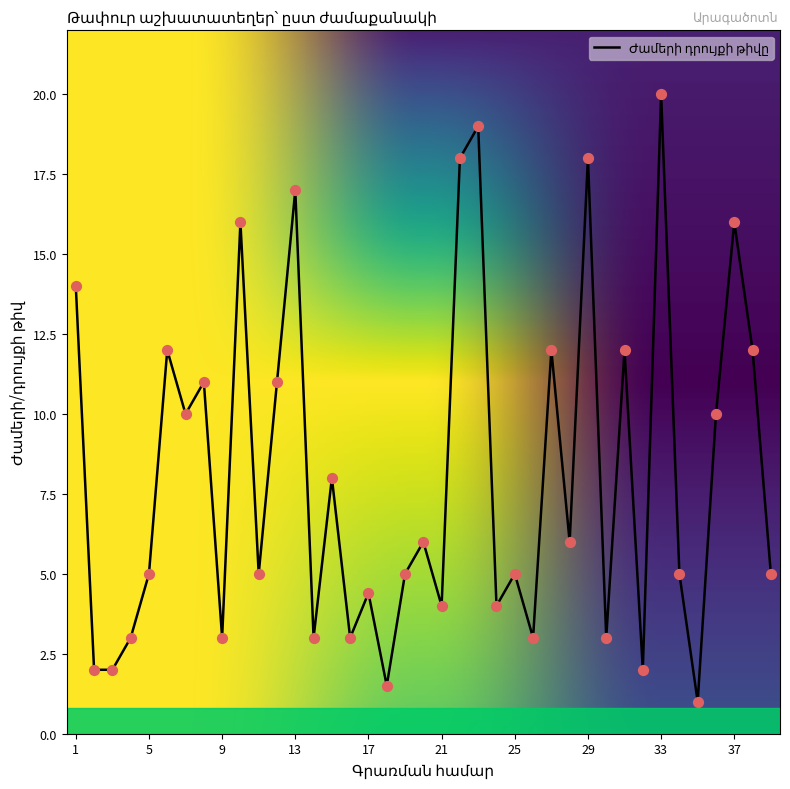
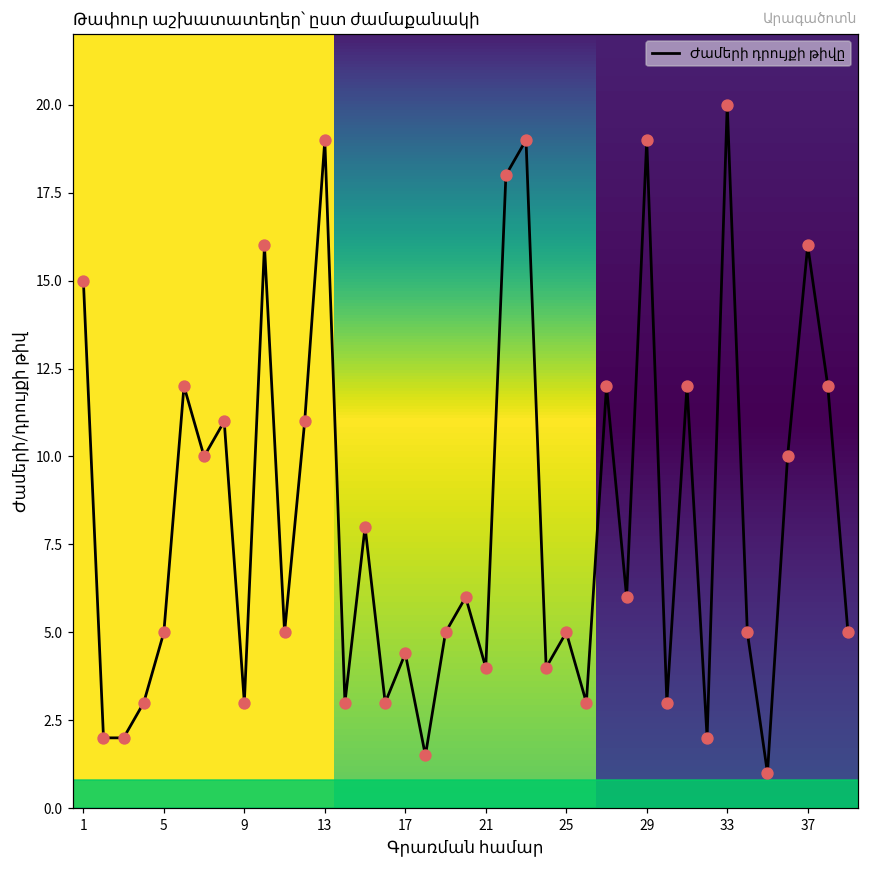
  {
-   "1": 14,
+   "1": 15,
    "5": 5,
    "9": 3,
-   "13": 17,
+   "13": 19,
    "17": 4.4,
    "21": 4,
    "25": 5,
-   "29": 18,
+   "29": 19,
    "33": 20,
    "37": 16
  }
